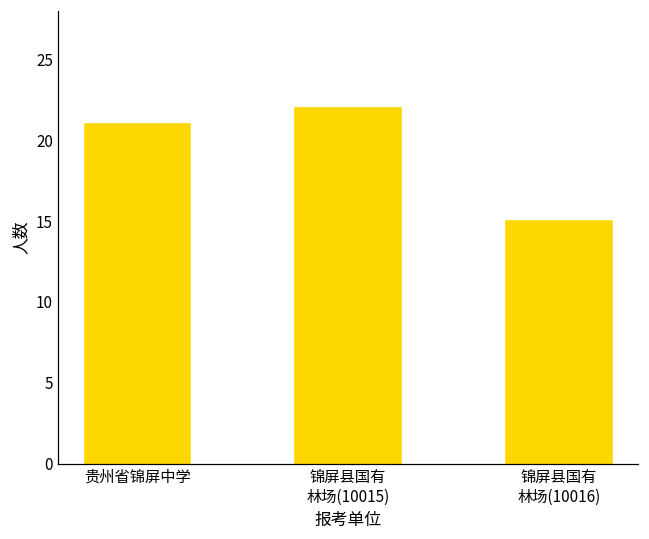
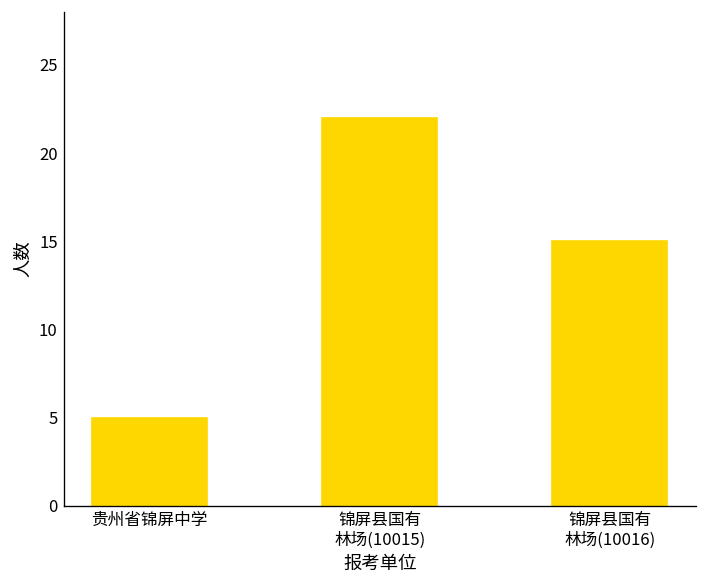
  {
-   "贵州省锦屏中学": 21,
+   "贵州省锦屏中学": 5,
    "锦屏县国有 林场(10015)": 22,
    "锦屏县国有 林场(10016)": 15
  }
